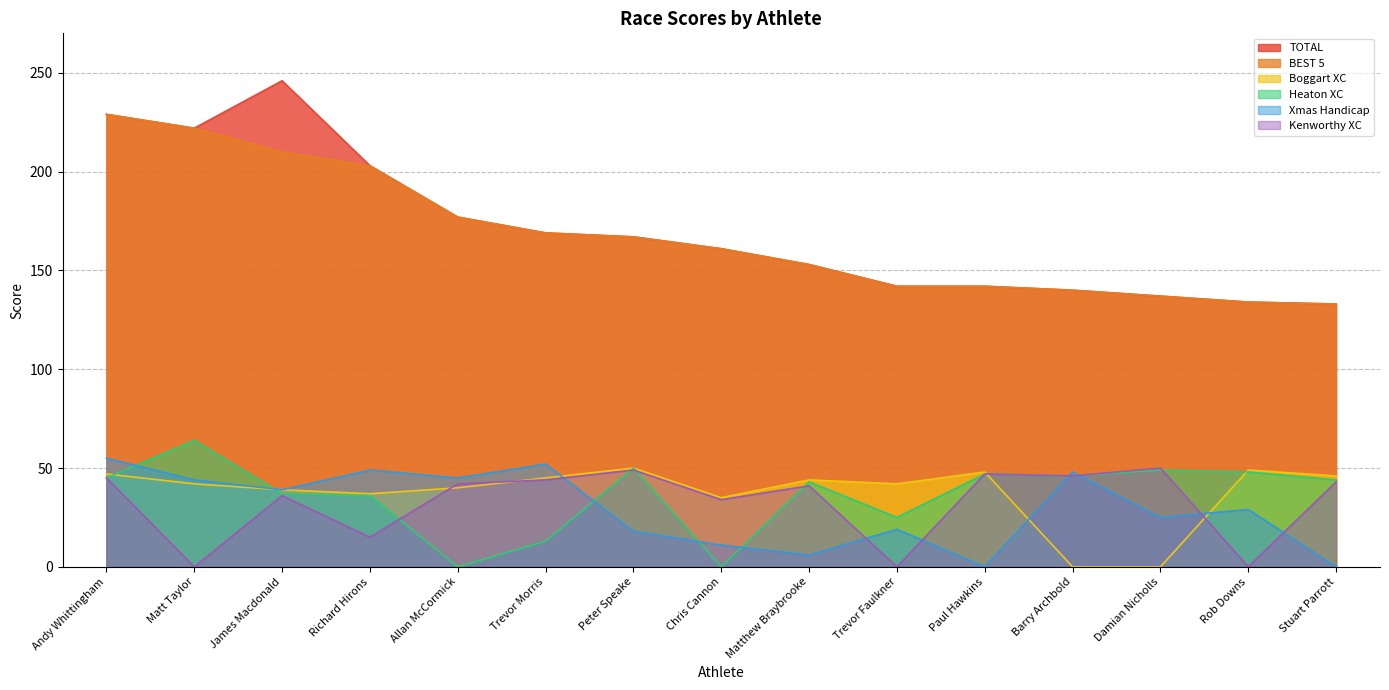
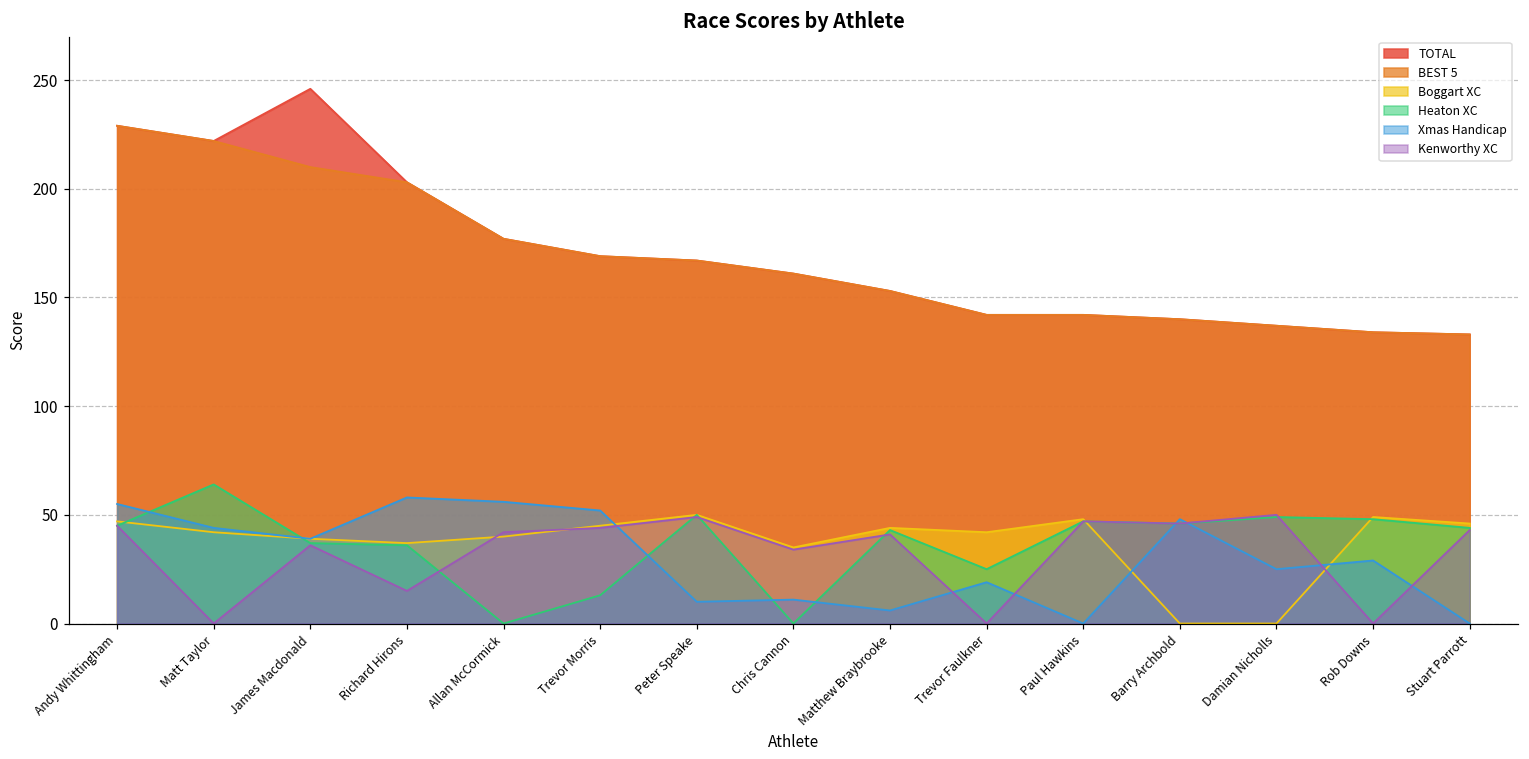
  {
    "Boggart XC": {
      "Andy Whittingham": 47,
      "Matt Taylor": 42,
      "Allan McCormick": 40,
      "Trevor Faulkner": 42,
      "Barry Archbold": 0,
      "Damian Nicholls": 0,
      "Stuart Parrott": 46
    },
    "Heaton XC": {
      "Matt Taylor": 64,
      "Allan McCormick": 0,
      "Trevor Morris": 13,
      "Chris Cannon": 0,
      "Trevor Faulkner": 25
    },
    "Xmas Handicap": {
      "Andy Whittingham": 55,
      "Matt Taylor": 44,
-     "Richard Hirons": 49,
-     "Allan McCormick": 45,
+     "Richard Hirons": 58,
+     "Allan McCormick": 56,
      "Trevor Morris": 52,
-     "Peter Speake": 18,
+     "Peter Speake": 10,
      "Chris Cannon": 11,
      "Matthew Braybrooke": 6,
      "Trevor Faulkner": 19,
      "Paul Hawkins": 0,
      "Barry Archbold": 48,
      "Damian Nicholls": 25,
      "Rob Downs": 29,
      "Stuart Parrott": 0
    },
    "Kenworthy XC": {
      "Matt Taylor": 0,
      "Richard Hirons": 15,
      "Allan McCormick": 42,
      "Matthew Braybrooke": 41,
      "Trevor Faulkner": 0,
      "Rob Downs": 0
    }
  }
